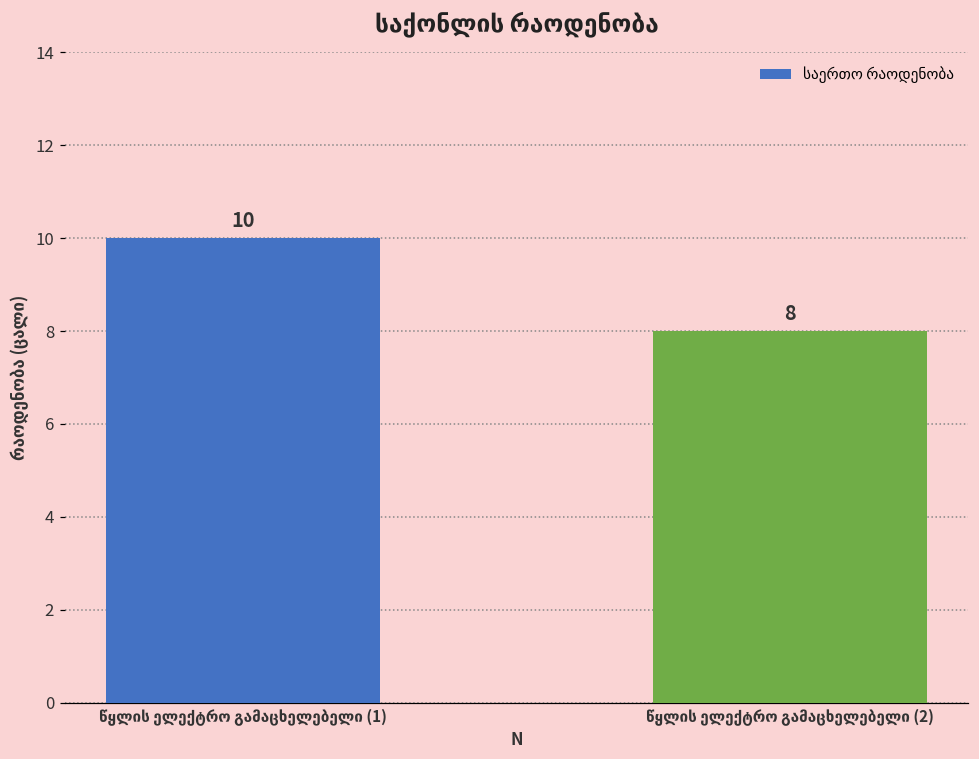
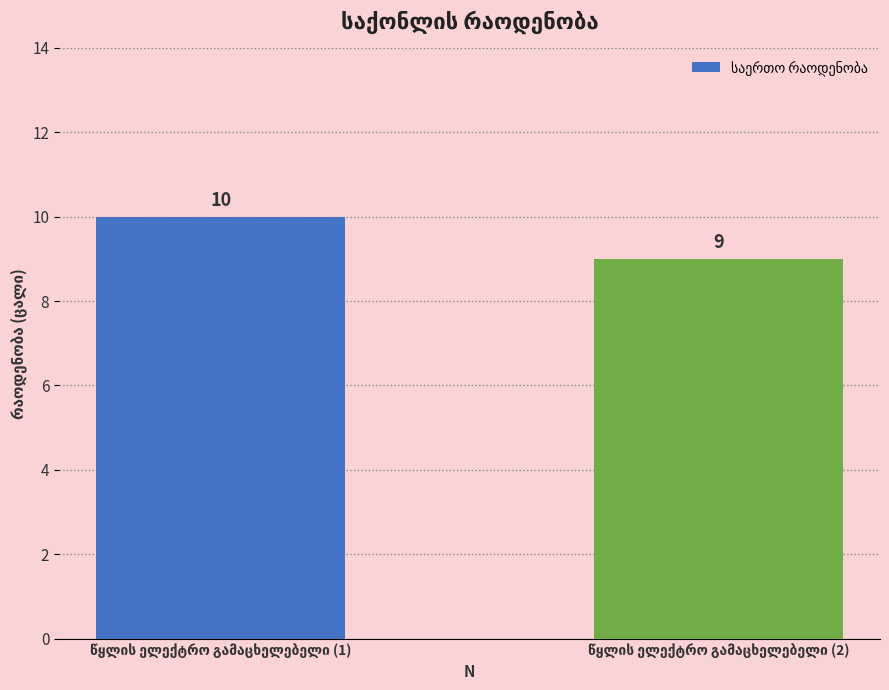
  {
    "წყლის ელექტრო გამაცხელებელი (1)": 10,
-   "წყლის ელექტრო გამაცხელებელი (2)": 8
+   "წყლის ელექტრო გამაცხელებელი (2)": 9
  }
